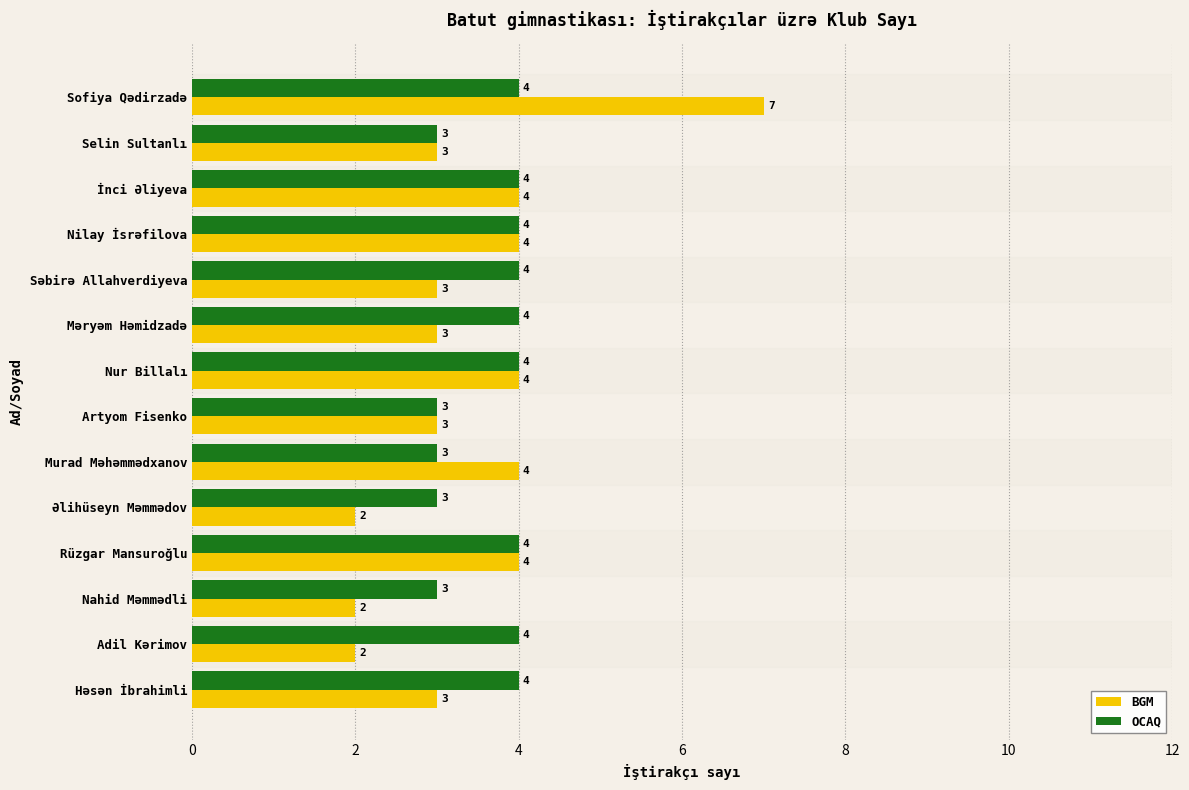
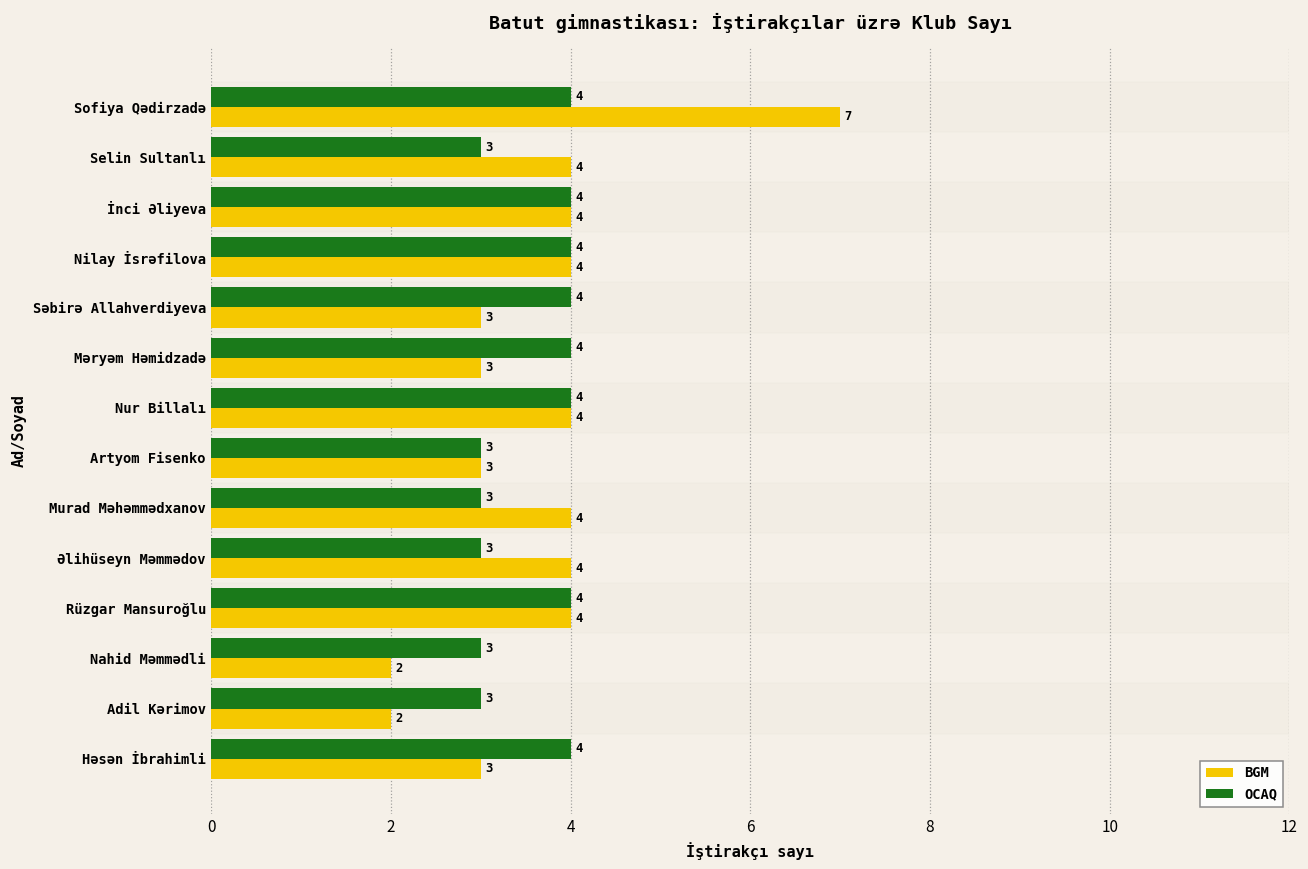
  {
    "BGM": {
      "Sofiya Qədirzadə": 7,
-     "Selin Sultanlı": 3,
+     "Selin Sultanlı": 4,
      "İnci Əliyeva": 4,
      "Nilay İsrəfilova": 4,
      "Səbirə Allahverdiyeva": 3,
      "Məryəm Həmidzadə": 3,
      "Nur Billalı": 4,
      "Artyom Fisenko": 3,
      "Murad Məhəmmədxanov": 4,
-     "Əlihüseyn Məmmədov": 2,
+     "Əlihüseyn Məmmədov": 4,
      "Rüzgar Mansuroğlu": 4,
      "Nahid Məmmədli": 2,
      "Adil Kərimov": 2,
      "Həsən İbrahimli": 3
    },
    "OCAQ": {
      "Sofiya Qədirzadə": 4,
      "Selin Sultanlı": 3,
      "İnci Əliyeva": 4,
      "Nilay İsrəfilova": 4,
      "Səbirə Allahverdiyeva": 4,
      "Məryəm Həmidzadə": 4,
      "Nur Billalı": 4,
      "Artyom Fisenko": 3,
      "Murad Məhəmmədxanov": 3,
      "Əlihüseyn Məmmədov": 3,
      "Rüzgar Mansuroğlu": 4,
      "Nahid Məmmədli": 3,
-     "Adil Kərimov": 4,
+     "Adil Kərimov": 3,
      "Həsən İbrahimli": 4
    }
  }
